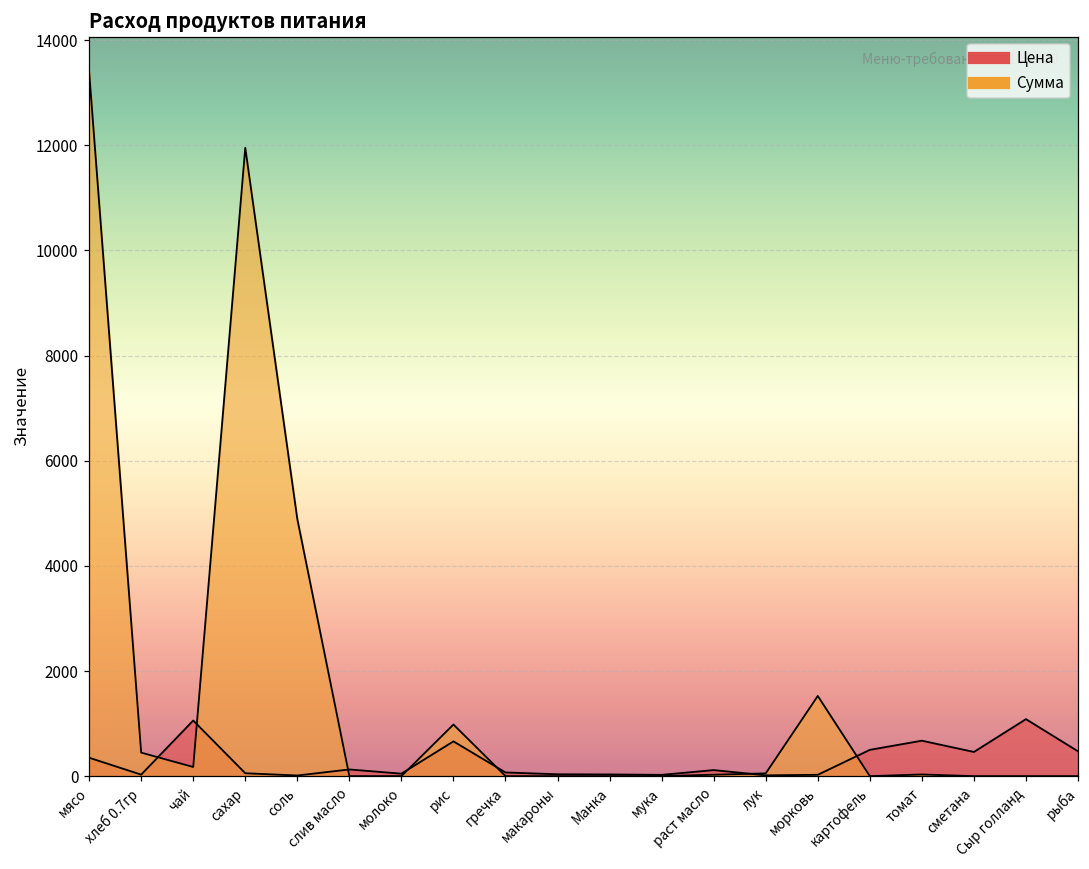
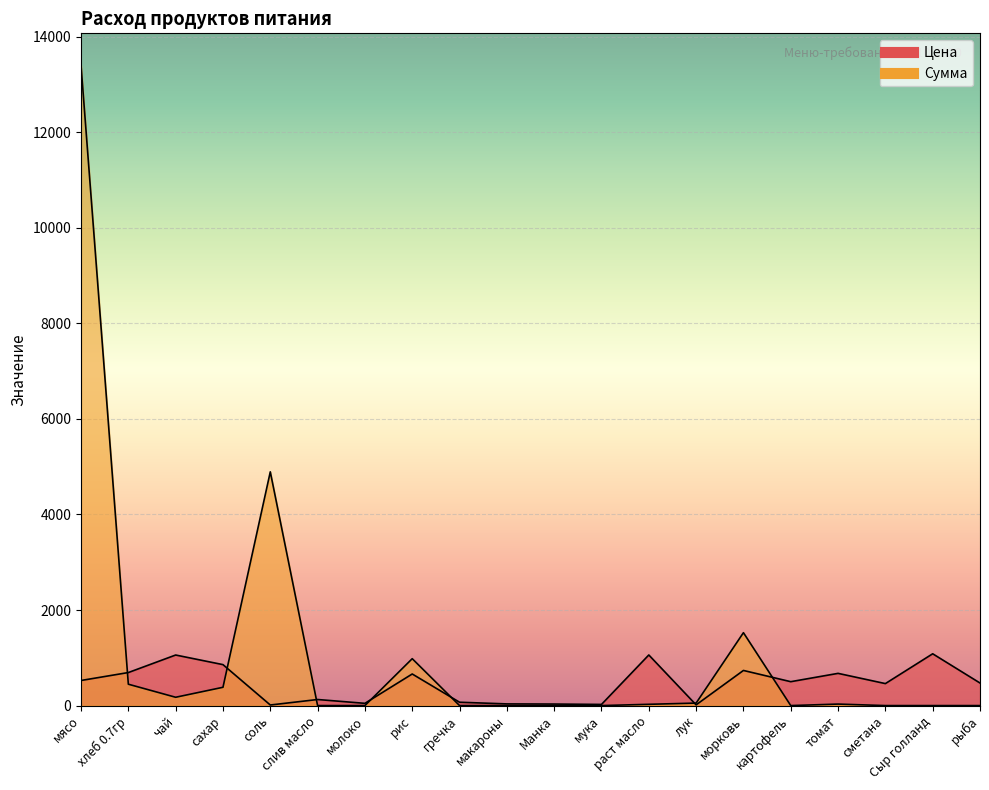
  {
    "Цена": {
-     "мясо": 400,
-     "хлеб 0.7гр": 0,
+     "мясо": 500,
+     "хлеб 0.7гр": 700,
      "чай": 1100,
-     "сахар": 100,
+     "сахар": 900,
      "соль": 0,
      "слив масло": 100,
      "рис": 700,
      "гречка": 100,
-     "раст масло": 100,
-     "морковь": 0,
+     "раст масло": 1100,
+     "морковь": 700,
      "картофель": 500,
      "томат": 700,
      "сметана": 500,
      "Сыр голланд": 1100,
      "рыба": 500
    },
    "Сумма": {
      "мясо": 13400,
      "хлеб 0.7гр": 400,
      "чай": 200,
-     "сахар": 12000,
+     "сахар": 400,
      "соль": 4900,
      "слив масло": 0,
      "рис": 1000,
      "гречка": 0,
      "раст масло": 0,
      "морковь": 1500,
      "картофель": 0,
      "томат": 0,
      "сметана": 0,
      "Сыр голланд": 0,
      "рыба": 0
    }
  }
